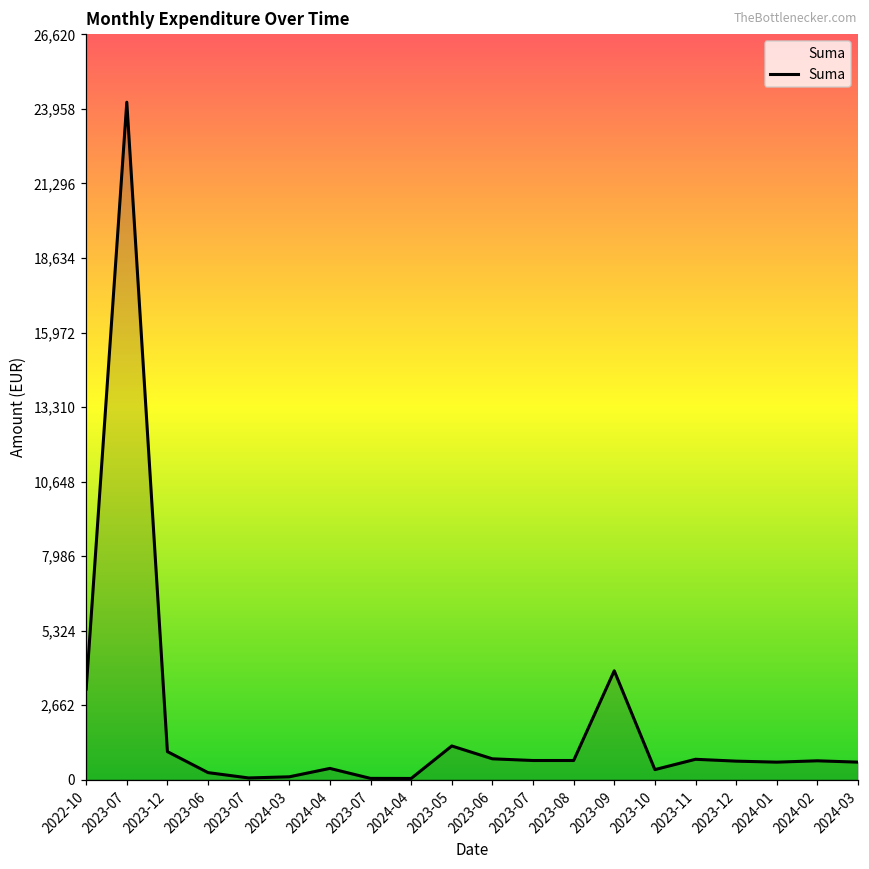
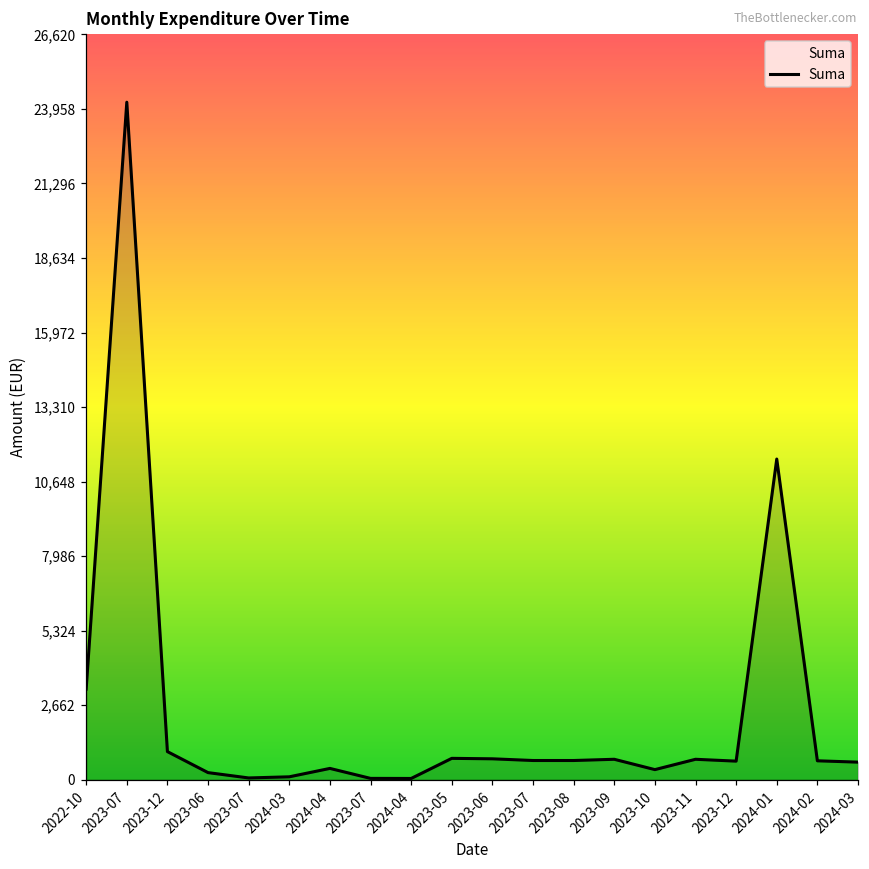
  {
    "2022-10": "3,200",
-   "2023-05": "1,200",
+   "2023-05": "800",
    "2023-08": "700",
-   "2023-09": "3,900",
+   "2023-09": "700",
    "2023-10": "400",
    "2023-11": "700",
-   "2024-01": "600",
+   "2024-01": "11,500",
    "2024-02": "700"
  }
